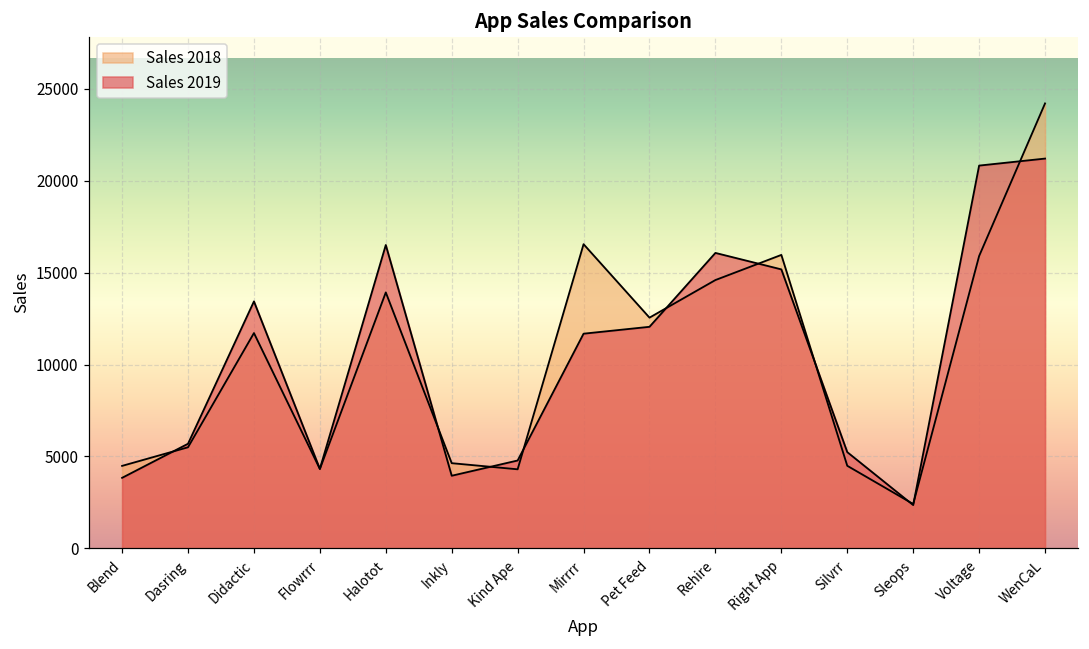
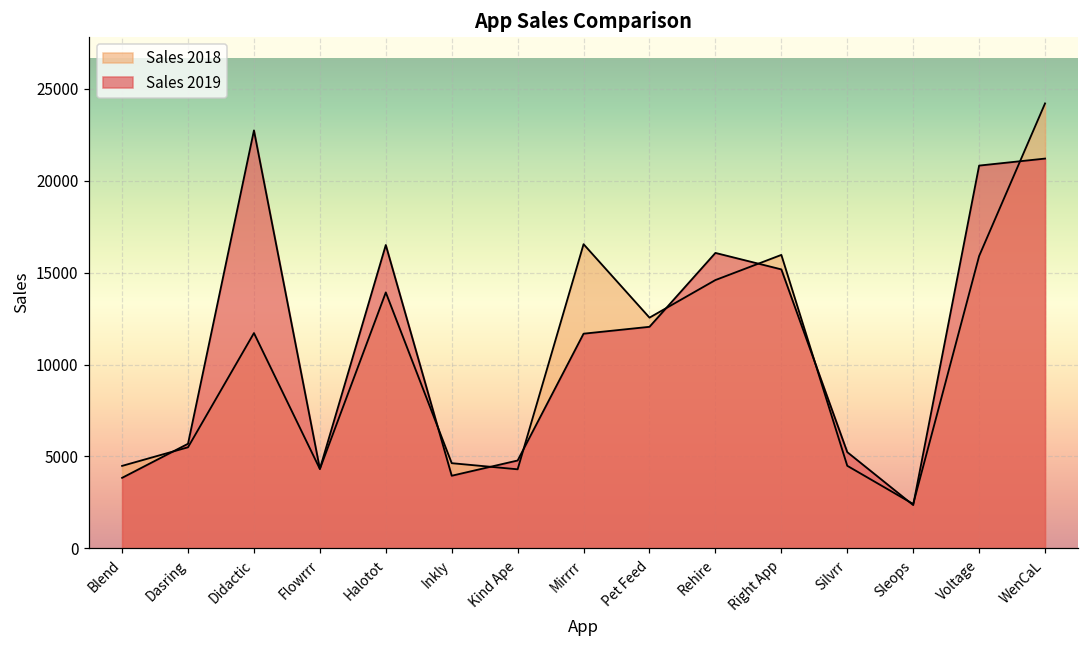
  {
    "Sales 2018": {
      "Blend": 4500,
      "Dasring": 5500,
      "Didactic": 11700,
      "Halotot": 13900,
      "Inkly": 4600,
      "Kind Ape": 4300,
      "Mirrrr": 16500,
      "Pet Feed": 12600,
      "Rehire": 14600,
      "Right App": 16000,
      "Silvrr": 4500,
      "Voltage": 15900,
      "WenCaL": 24200
    },
    "Sales 2019": {
      "Blend": 3800,
      "Dasring": 5700,
-     "Didactic": 13400,
+     "Didactic": 22700,
      "Halotot": 16500,
      "Inkly": 4000,
      "Kind Ape": 4800,
      "Mirrrr": 11700,
      "Pet Feed": 12100,
      "Rehire": 16100,
      "Right App": 15200,
      "Silvrr": 5200,
      "Voltage": 20800,
      "WenCaL": 21200
    }
  }
